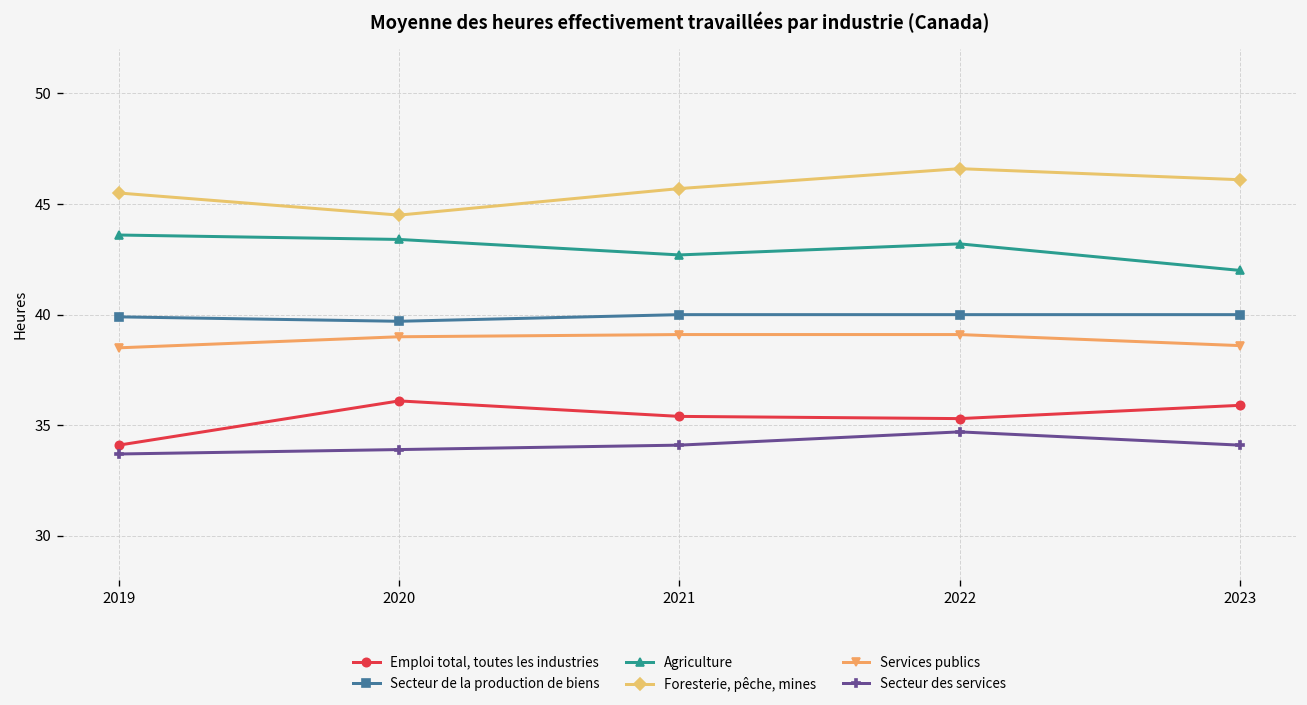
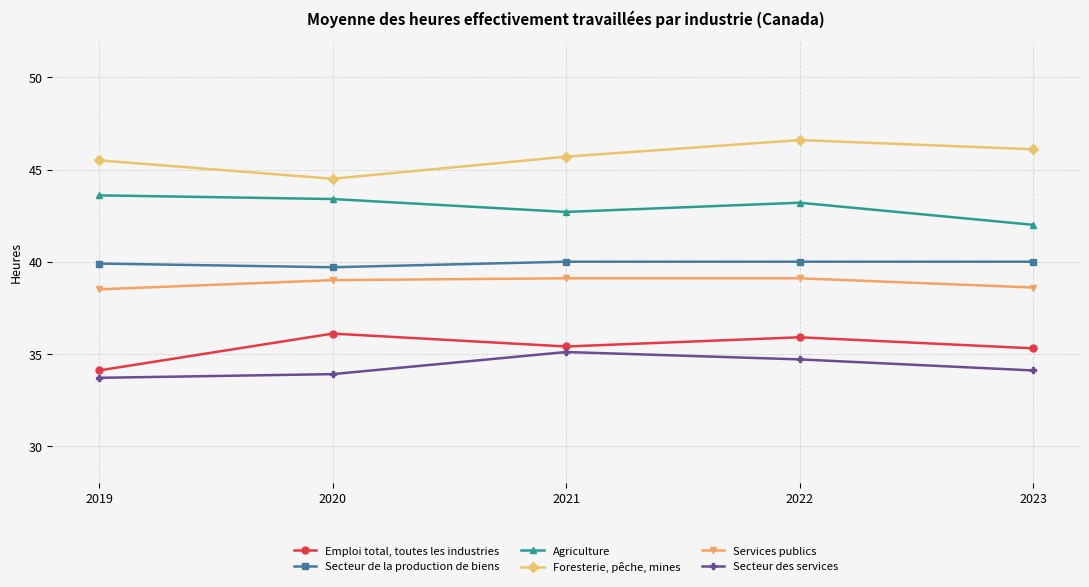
  {
    "Emploi total, toutes les industries": {
      "2019": 34.1,
      "2020": 36.1,
      "2021": 35.4,
-     "2022": 35.3,
-     "2023": 35.9
+     "2022": 35.9,
+     "2023": 35.3
    },
    "Secteur des services": {
      "2019": 33.7,
      "2020": 33.9,
-     "2021": 34.1,
+     "2021": 35.1,
      "2022": 34.7,
      "2023": 34.1
    }
  }
